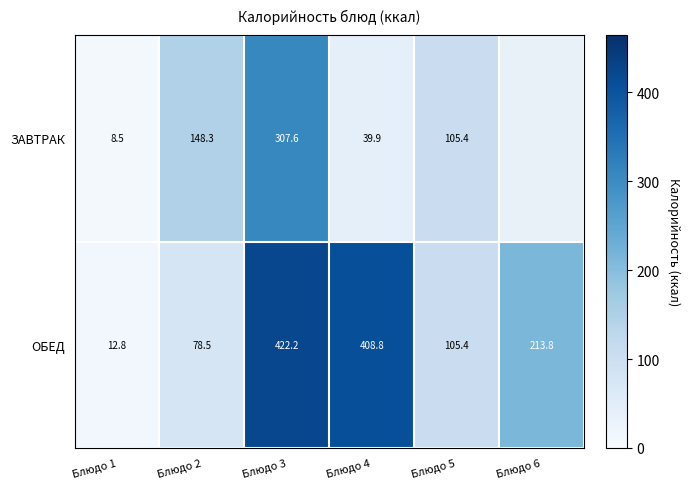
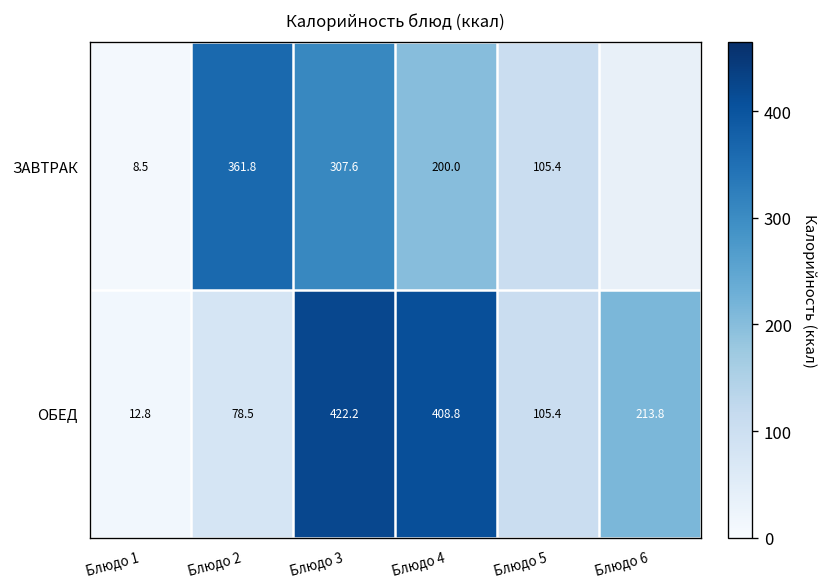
  {
    "ЗАВТРАК": {
      "Блюдо 1": 8.5,
-     "Блюдо 2": 148.3,
+     "Блюдо 2": 361.8,
      "Блюдо 3": 307.6,
-     "Блюдо 4": 39.9,
+     "Блюдо 4": 200.0,
      "Блюдо 5": 105.4
    },
    "ОБЕД": {
      "Блюдо 1": 12.8,
      "Блюдо 2": 78.5,
      "Блюдо 3": 422.2,
      "Блюдо 4": 408.8,
      "Блюдо 5": 105.4,
      "Блюдо 6": 213.8
    }
  }
